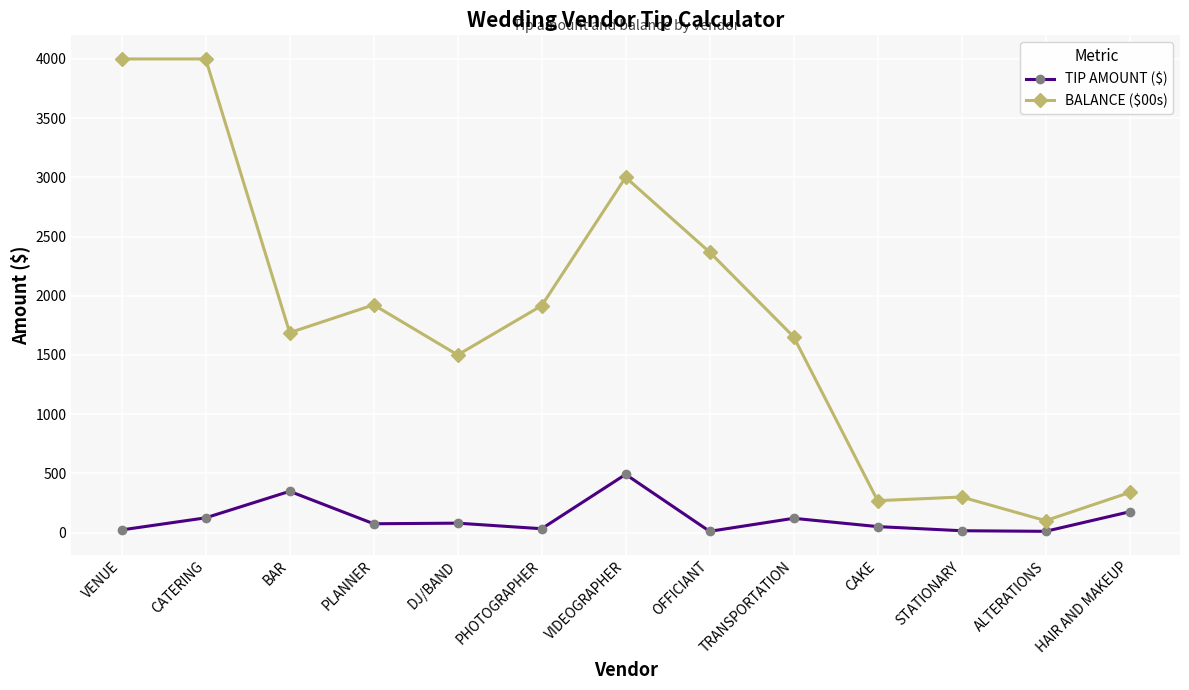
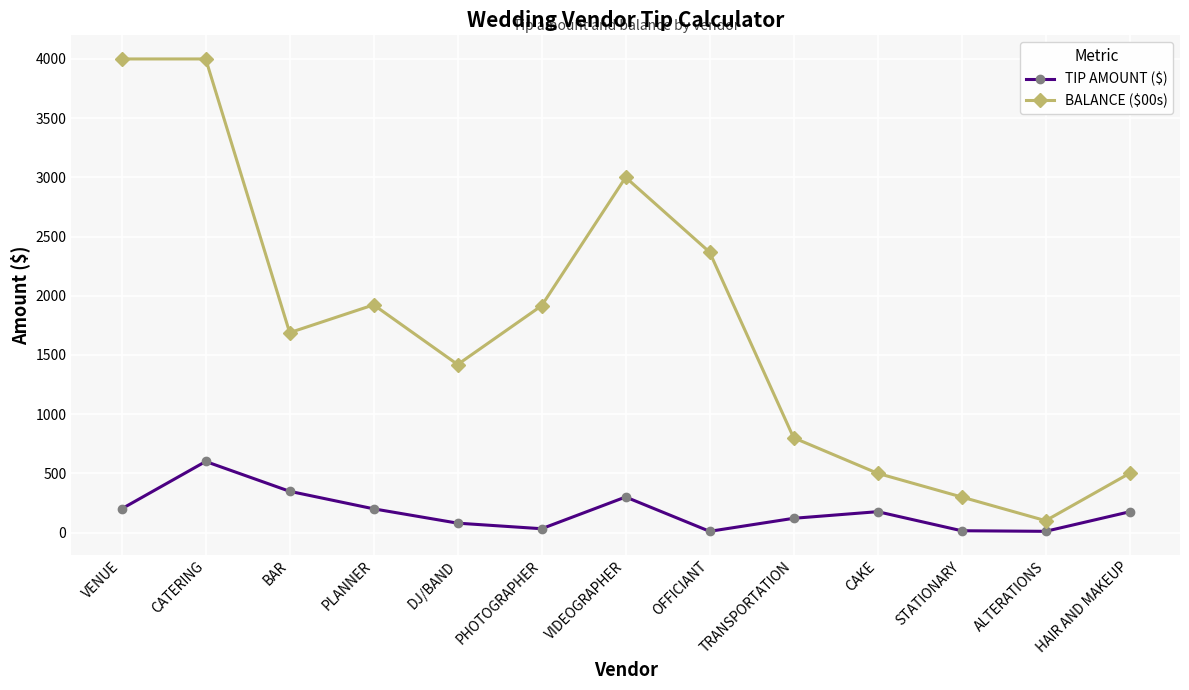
  {
    "TIP AMOUNT ($)": {
-     "VENUE": 20,
-     "CATERING": 120,
+     "VENUE": 200,
+     "CATERING": 600,
      "BAR": 350,
-     "PLANNER": 70,
+     "PLANNER": 200,
      "DJ/BAND": 80,
      "PHOTOGRAPHER": 30,
-     "VIDEOGRAPHER": 490,
+     "VIDEOGRAPHER": 300,
      "OFFICIANT": 10,
      "TRANSPORTATION": 120,
-     "CAKE": 50,
+     "CAKE": 180,
      "STATIONARY": 20,
      "ALTERATIONS": 10,
      "HAIR AND MAKEUP": 180
    },
    "BALANCE ($00s)": {
      "VENUE": 4000,
      "CATERING": 4000,
      "BAR": 1690,
      "PLANNER": 1920,
-     "DJ/BAND": 1500,
+     "DJ/BAND": 1420,
      "PHOTOGRAPHER": 1920,
      "VIDEOGRAPHER": 3000,
      "OFFICIANT": 2370,
-     "TRANSPORTATION": 1650,
-     "CAKE": 270,
+     "TRANSPORTATION": 800,
+     "CAKE": 500,
      "STATIONARY": 300,
      "ALTERATIONS": 100,
-     "HAIR AND MAKEUP": 340
+     "HAIR AND MAKEUP": 500
    }
  }
